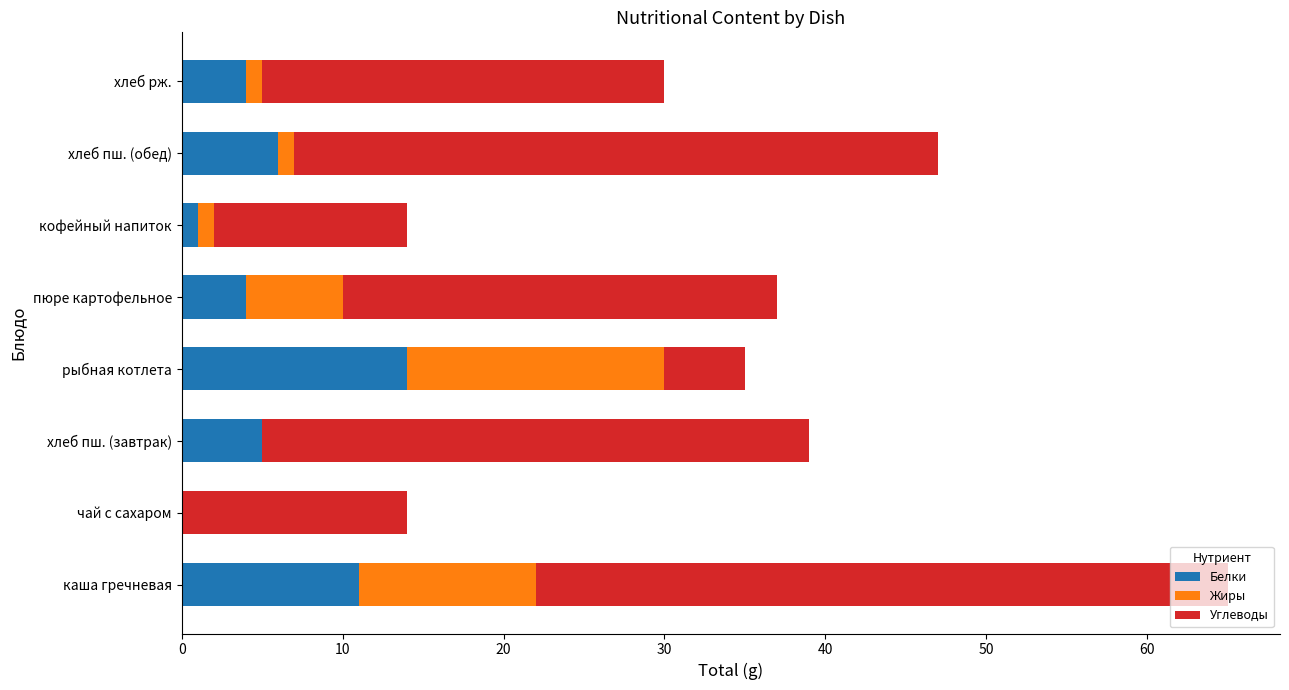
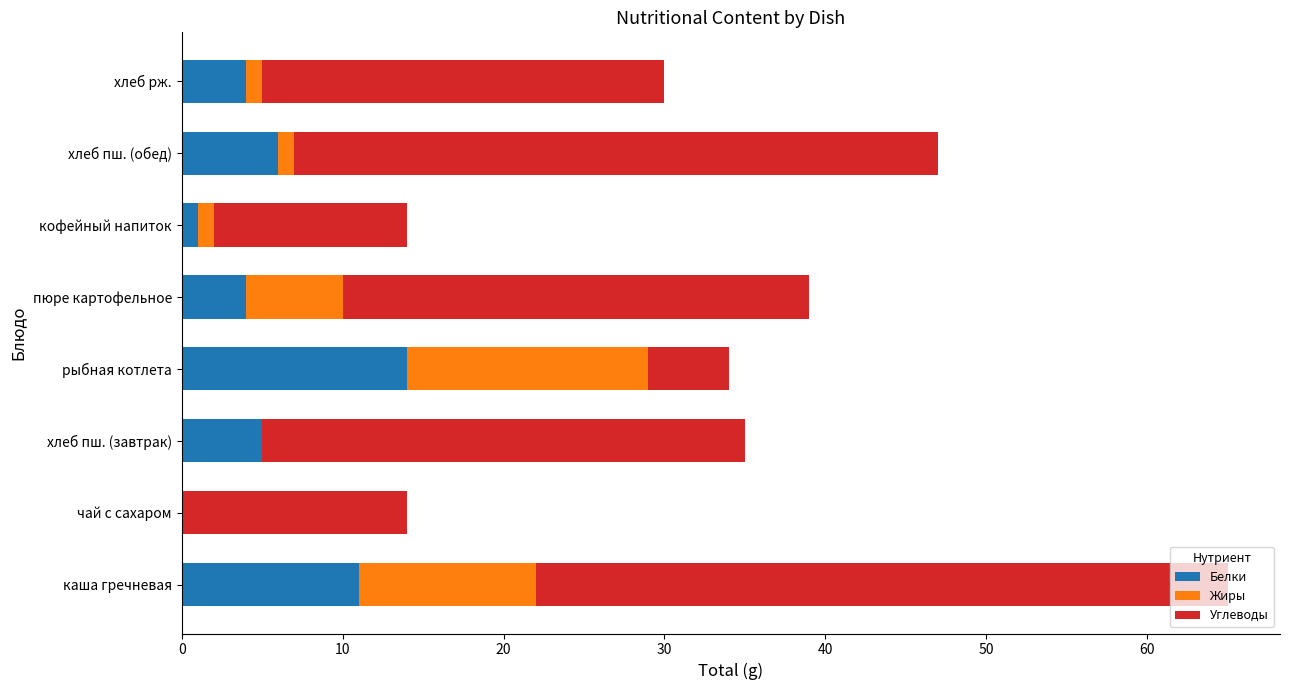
  {
    "Белки": {
      "хлеб рж.": 4,
      "хлеб пш. (обед)": 6,
      "кофейный напиток": 1,
      "пюре картофельное": 4,
      "рыбная котлета": 14,
      "хлеб пш. (завтрак)": 5,
      "чай с сахаром": 0,
      "каша гречневая": 11
    },
    "Жиры": {
      "хлеб рж.": 1,
      "хлеб пш. (обед)": 1,
      "кофейный напиток": 1,
      "пюре картофельное": 6,
-     "рыбная котлета": 16,
+     "рыбная котлета": 15,
      "хлеб пш. (завтрак)": 0,
      "чай с сахаром": 0,
      "каша гречневая": 11
    },
    "Углеводы": {
      "хлеб рж.": 25,
      "хлеб пш. (обед)": 40,
      "кофейный напиток": 12,
-     "пюре картофельное": 27,
+     "пюре картофельное": 29,
      "рыбная котлета": 5,
-     "хлеб пш. (завтрак)": 34,
+     "хлеб пш. (завтрак)": 30,
      "чай с сахаром": 14
    }
  }
